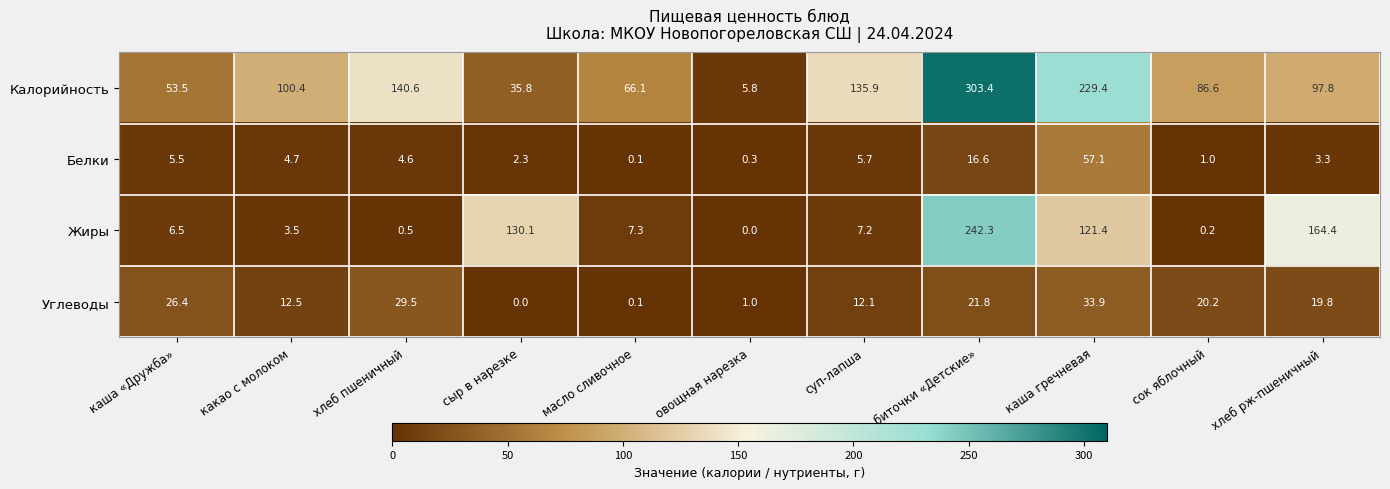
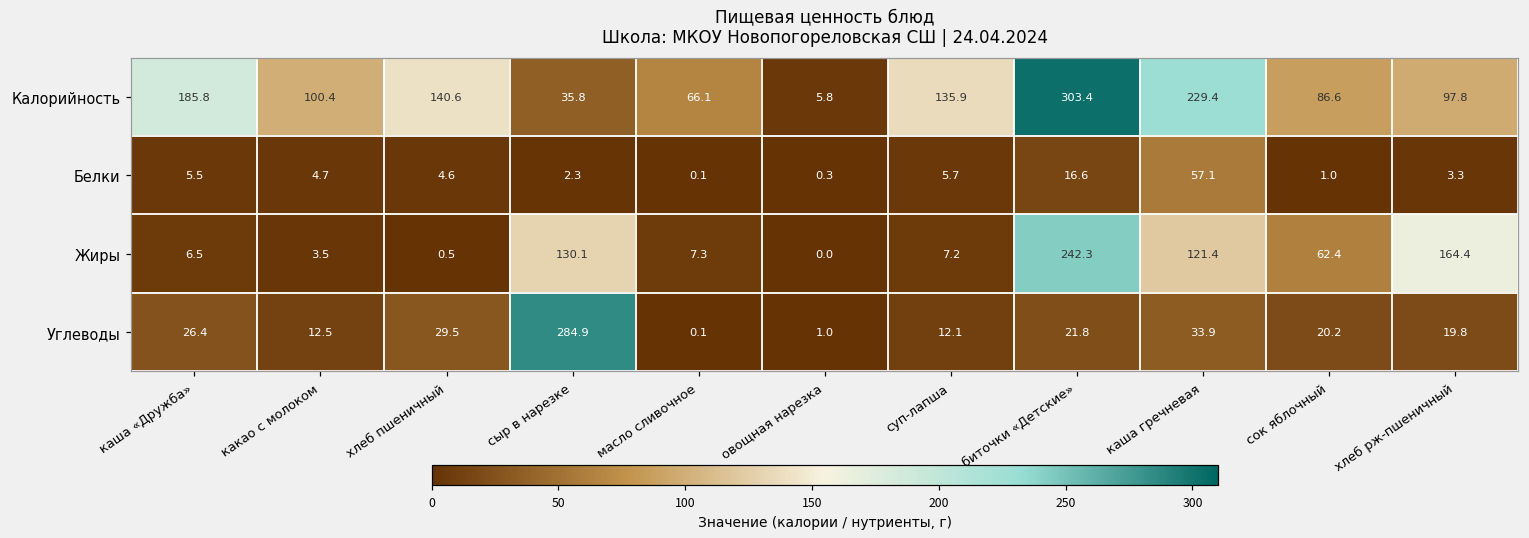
  {
    "Калорийность": {
-     "каша «Дружба»": 53.5,
+     "каша «Дружба»": 185.8,
      "какао с молоком": 100.4,
      "хлеб пшеничный": 140.6,
      "сыр в нарезке": 35.8,
      "масло сливочное": 66.1,
      "овощная нарезка": 5.8,
      "суп-лапша": 135.9,
      "биточки «Детские»": 303.4,
      "каша гречневая": 229.4,
      "сок яблочный": 86.6,
      "хлеб рж-пшеничный": 97.8
    },
    "Белки": {
      "каша «Дружба»": 5.5,
      "какао с молоком": 4.7,
      "хлеб пшеничный": 4.6,
      "сыр в нарезке": 2.3,
      "масло сливочное": 0.1,
      "овощная нарезка": 0.3,
      "суп-лапша": 5.7,
      "биточки «Детские»": 16.6,
      "каша гречневая": 57.1,
      "сок яблочный": 1.0,
      "хлеб рж-пшеничный": 3.3
    },
    "Жиры": {
      "каша «Дружба»": 6.5,
      "какао с молоком": 3.5,
      "хлеб пшеничный": 0.5,
      "сыр в нарезке": 130.1,
      "масло сливочное": 7.3,
      "овощная нарезка": 0.0,
      "суп-лапша": 7.2,
      "биточки «Детские»": 242.3,
      "каша гречневая": 121.4,
-     "сок яблочный": 0.2,
+     "сок яблочный": 62.4,
      "хлеб рж-пшеничный": 164.4
    },
    "Углеводы": {
      "каша «Дружба»": 26.4,
      "какао с молоком": 12.5,
      "хлеб пшеничный": 29.5,
-     "сыр в нарезке": 0.0,
+     "сыр в нарезке": 284.9,
      "масло сливочное": 0.1,
      "овощная нарезка": 1.0,
      "суп-лапша": 12.1,
      "биточки «Детские»": 21.8,
      "каша гречневая": 33.9,
      "сок яблочный": 20.2,
      "хлеб рж-пшеничный": 19.8
    }
  }
